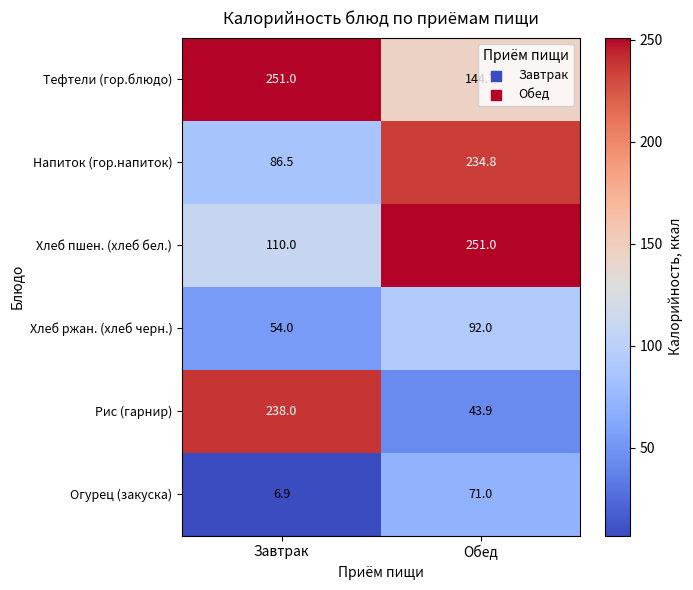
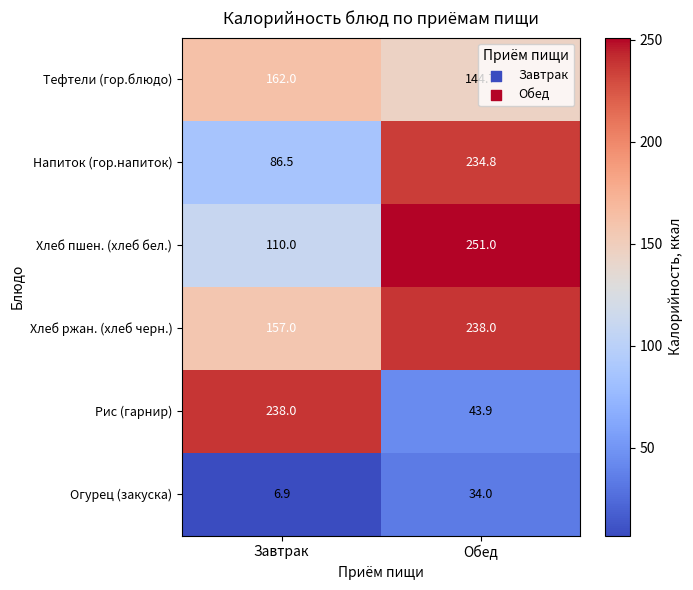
  {
    "Тефтели (гор.блюдо)": {
-     "Завтрак": 251.0
+     "Завтрак": 162.0
    },
    "Напиток (гор.напиток)": {
      "Завтрак": 86.5,
      "Обед": 234.8
    },
    "Хлеб пшен. (хлеб бел.)": {
      "Завтрак": 110.0,
      "Обед": 251.0
    },
    "Хлеб ржан. (хлеб черн.)": {
-     "Завтрак": 54.0,
-     "Обед": 92.0
+     "Завтрак": 157.0,
+     "Обед": 238.0
    },
    "Рис (гарнир)": {
      "Завтрак": 238.0,
      "Обед": 43.9
    },
    "Огурец (закуска)": {
      "Завтрак": 6.9,
-     "Обед": 71.0
+     "Обед": 34.0
    }
  }
